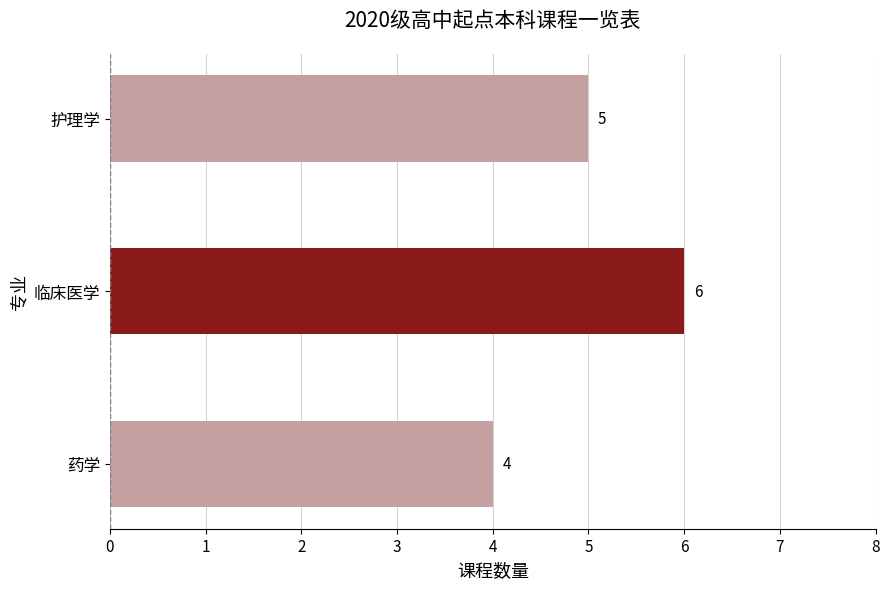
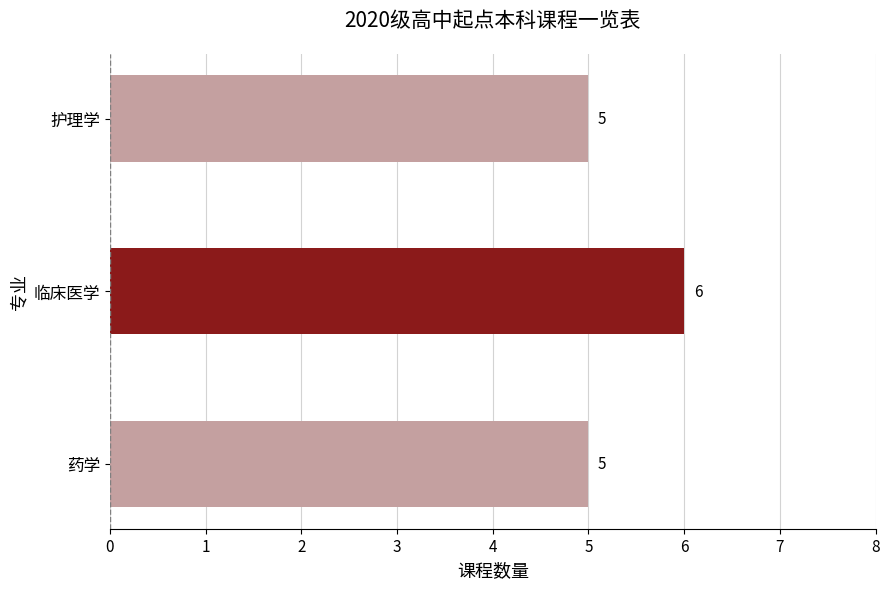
  {
    "护理学": 5,
    "临床医学": 6,
-   "药学": 4
+   "药学": 5
  }
